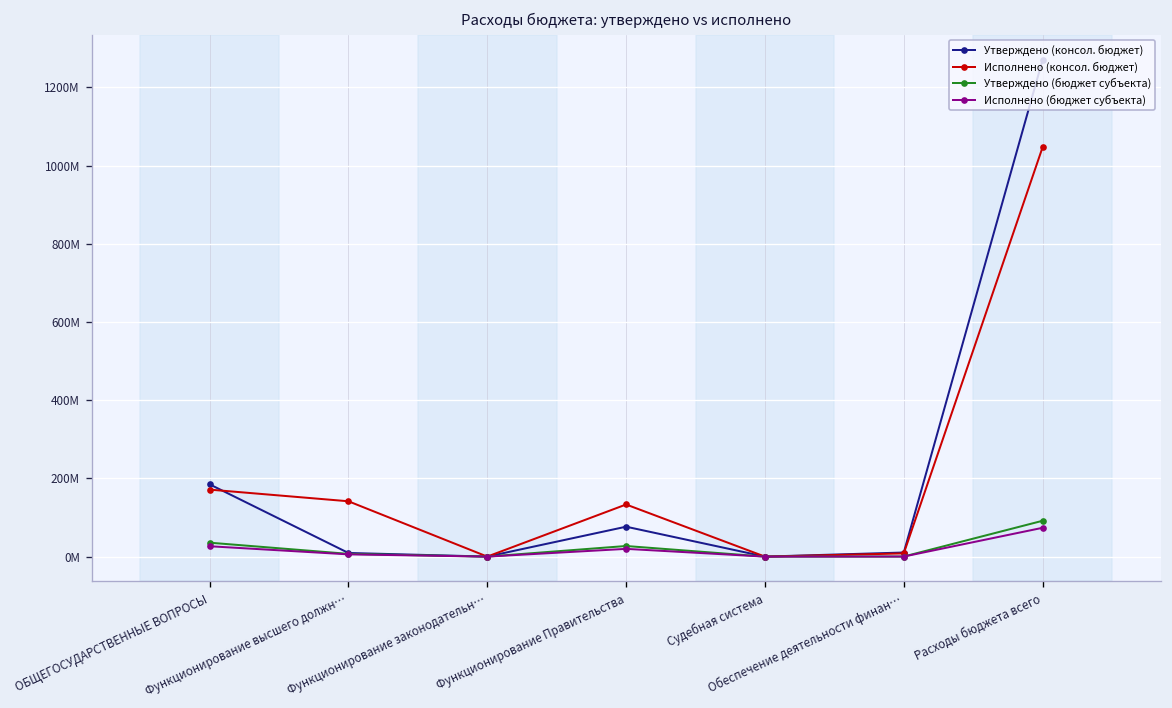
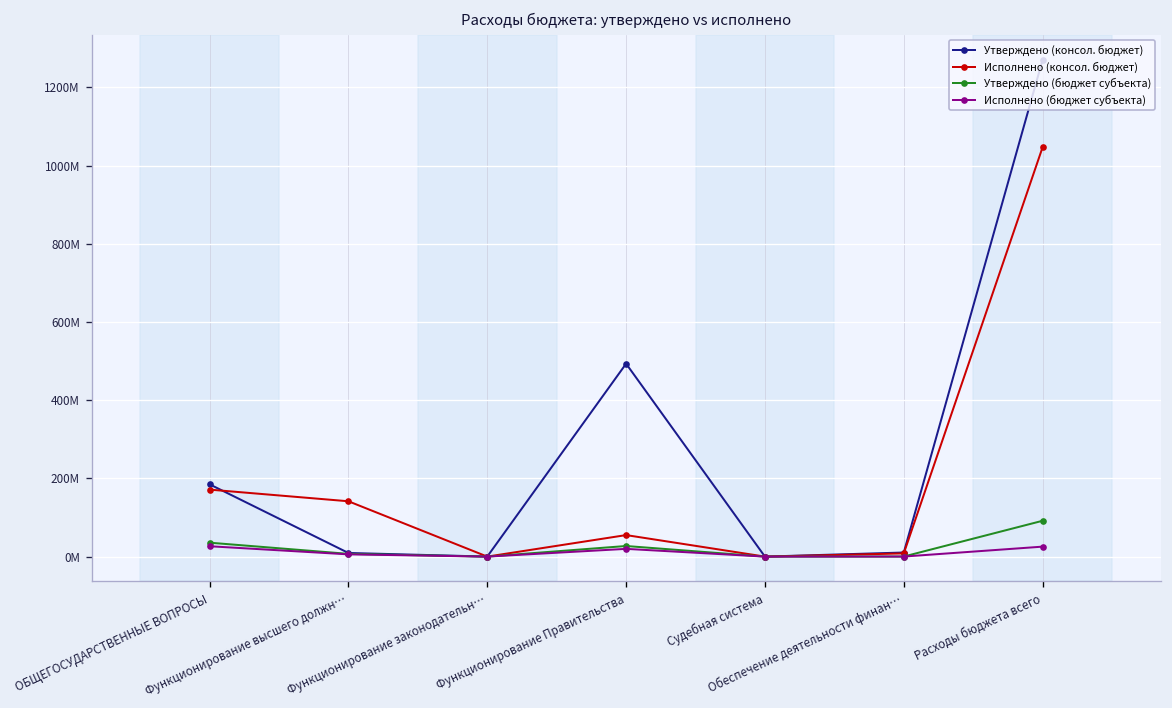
  {
    "Утверждено (консол. бюджет)": {
      "ОБЩЕГОСУДАРСТВЕННЫЕ ВОПРОСЫ": 180000000,
-     "Функционирование Правительства": 80000000
+     "Функционирование Правительства": 490000000
    },
    "Исполнено (консол. бюджет)": {
      "ОБЩЕГОСУДАРСТВЕННЫЕ ВОПРОСЫ": 170000000,
      "Функционирование высшего должн…": 140000000,
-     "Функционирование Правительства": 130000000,
+     "Функционирование Правительства": 60000000,
      "Расходы бюджета всего": 1050000000
    },
    "Утверждено (бюджет субъекта)": {
      "ОБЩЕГОСУДАРСТВЕННЫЕ ВОПРОСЫ": 40000000,
      "Расходы бюджета всего": 90000000
    },
    "Исполнено (бюджет субъекта)": {
      "ОБЩЕГОСУДАРСТВЕННЫЕ ВОПРОСЫ": 30000000,
-     "Расходы бюджета всего": 70000000
+     "Расходы бюджета всего": 30000000
    }
  }
